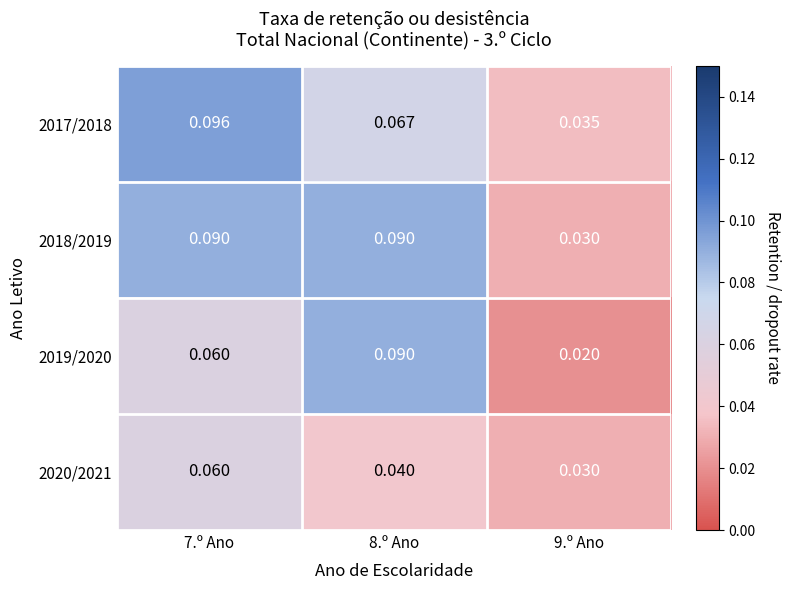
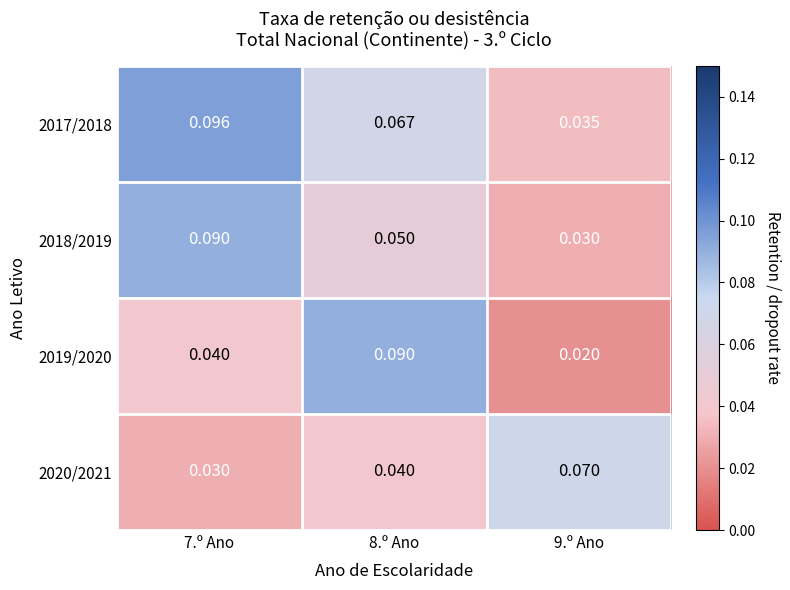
  {
    "2017/2018": {
      "7.º Ano": 0.096,
      "8.º Ano": 0.067,
      "9.º Ano": 0.035
    },
    "2018/2019": {
      "7.º Ano": 0.090,
-     "8.º Ano": 0.090,
+     "8.º Ano": 0.050,
      "9.º Ano": 0.030
    },
    "2019/2020": {
-     "7.º Ano": 0.060,
+     "7.º Ano": 0.040,
      "8.º Ano": 0.090,
      "9.º Ano": 0.020
    },
    "2020/2021": {
-     "7.º Ano": 0.060,
+     "7.º Ano": 0.030,
      "8.º Ano": 0.040,
-     "9.º Ano": 0.030
+     "9.º Ano": 0.070
    }
  }
